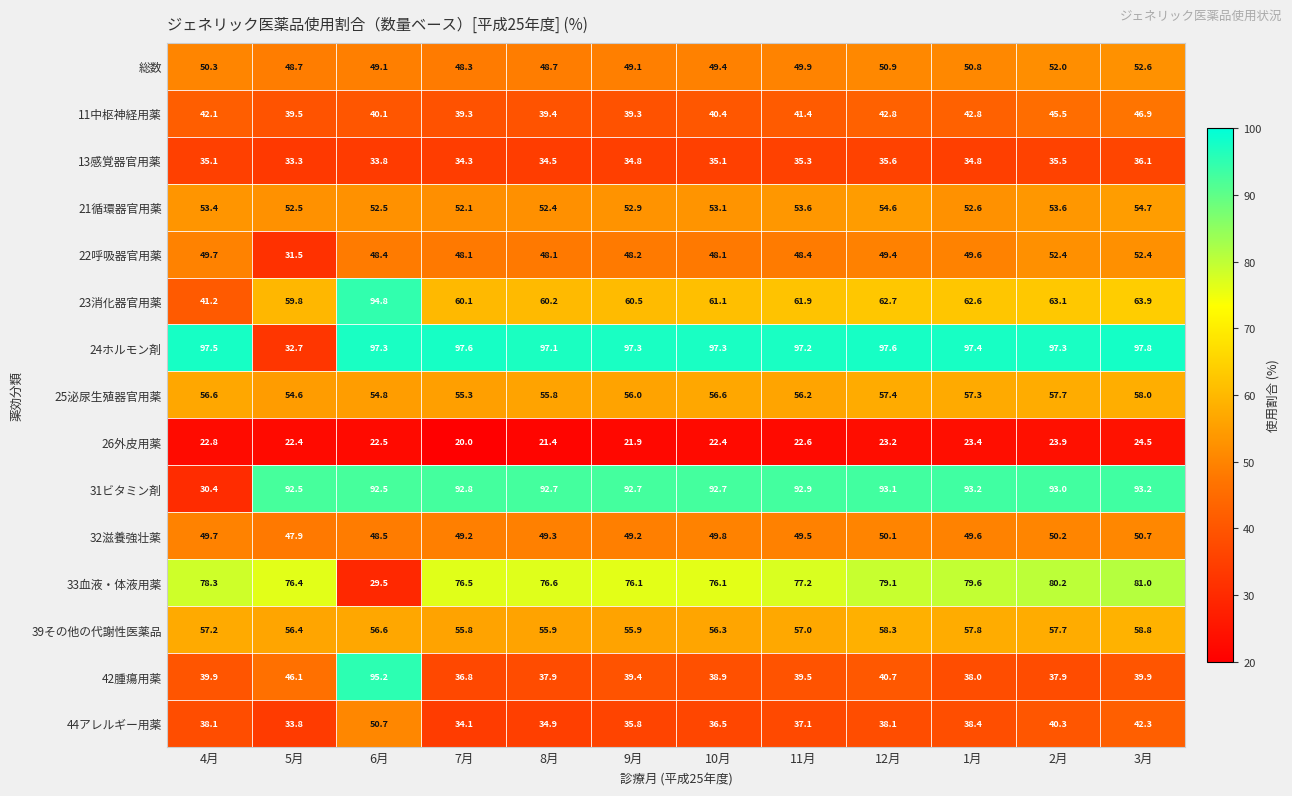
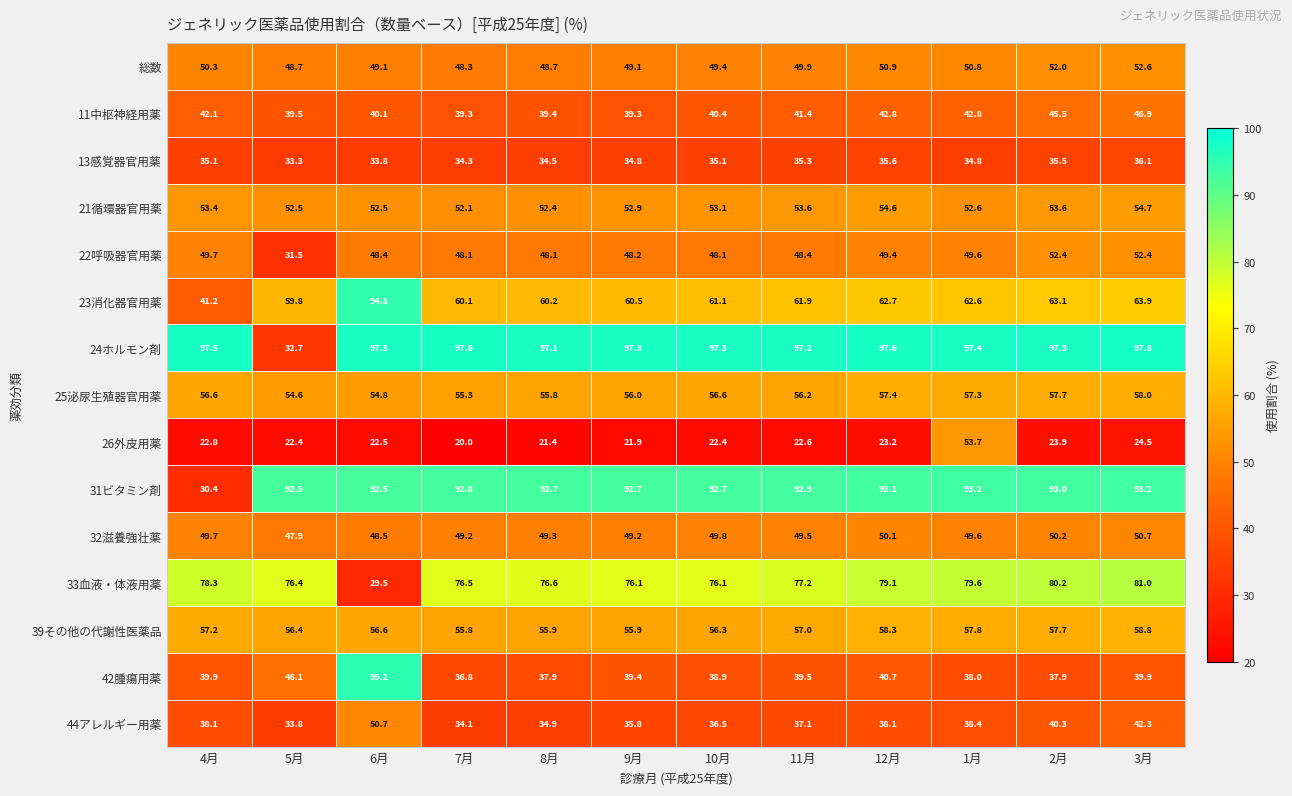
  {
    "総数": {
      "4月": 50.3,
      "5月": 48.7,
      "6月": 49.1,
      "7月": 48.3,
      "8月": 48.7,
      "9月": 49.1,
      "10月": 49.4,
      "11月": 49.9,
      "12月": 50.9,
      "1月": 50.8,
      "2月": 52.0,
      "3月": 52.6
    },
    "11中枢神経用薬": {
      "4月": 42.1,
      "5月": 39.5,
      "6月": 40.1,
      "7月": 39.3,
      "8月": 39.4,
      "9月": 39.3,
      "10月": 40.4,
      "11月": 41.4,
      "12月": 42.8,
      "1月": 42.8,
      "2月": 45.5,
      "3月": 46.9
    },
    "13感覚器官用薬": {
      "4月": 35.1,
      "5月": 33.3,
      "6月": 33.8,
      "7月": 34.3,
      "8月": 34.5,
      "9月": 34.8,
      "10月": 35.1,
      "11月": 35.3,
      "12月": 35.6,
      "1月": 34.8,
      "2月": 35.5,
      "3月": 36.1
    },
    "21循環器官用薬": {
      "4月": 53.4,
      "5月": 52.5,
      "6月": 52.5,
      "7月": 52.1,
      "8月": 52.4,
      "9月": 52.9,
      "10月": 53.1,
      "11月": 53.6,
      "12月": 54.6,
      "1月": 52.6,
      "2月": 53.6,
      "3月": 54.7
    },
    "22呼吸器官用薬": {
      "4月": 49.7,
      "5月": 31.5,
      "6月": 48.4,
      "7月": 48.1,
      "8月": 48.1,
      "9月": 48.2,
      "10月": 48.1,
      "11月": 48.4,
      "12月": 49.4,
      "1月": 49.6,
      "2月": 52.4,
      "3月": 52.4
    },
    "23消化器官用薬": {
      "4月": 41.2,
      "5月": 59.8,
      "6月": 94.8,
      "7月": 60.1,
      "8月": 60.2,
      "9月": 60.5,
      "10月": 61.1,
      "11月": 61.9,
      "12月": 62.7,
      "1月": 62.6,
      "2月": 63.1,
      "3月": 63.9
    },
    "24ホルモン剤": {
      "4月": 97.5,
      "5月": 32.7,
      "6月": 97.3,
      "7月": 97.6,
      "8月": 97.1,
      "9月": 97.3,
      "10月": 97.3,
      "11月": 97.2,
      "12月": 97.6,
      "1月": 97.4,
      "2月": 97.3,
      "3月": 97.8
    },
    "25泌尿生殖器官用薬": {
      "4月": 56.6,
      "5月": 54.6,
      "6月": 54.8,
      "7月": 55.3,
      "8月": 55.8,
      "9月": 56.0,
      "10月": 56.6,
      "11月": 56.2,
      "12月": 57.4,
      "1月": 57.3,
      "2月": 57.7,
      "3月": 58.0
    },
    "26外皮用薬": {
      "4月": 22.8,
      "5月": 22.4,
      "6月": 22.5,
      "7月": 20.0,
      "8月": 21.4,
      "9月": 21.9,
      "10月": 22.4,
      "11月": 22.6,
      "12月": 23.2,
-     "1月": 23.4,
+     "1月": 53.7,
      "2月": 23.9,
      "3月": 24.5
    },
    "31ビタミン剤": {
      "4月": 30.4,
      "5月": 92.5,
      "6月": 92.5,
      "7月": 92.8,
      "8月": 92.7,
      "9月": 92.7,
      "10月": 92.7,
      "11月": 92.9,
      "12月": 93.1,
      "1月": 93.2,
      "2月": 93.0,
      "3月": 93.2
    },
    "32滋養強壮薬": {
      "4月": 49.7,
      "5月": 47.9,
      "6月": 48.5,
      "7月": 49.2,
      "8月": 49.3,
      "9月": 49.2,
      "10月": 49.8,
      "11月": 49.5,
      "12月": 50.1,
      "1月": 49.6,
      "2月": 50.2,
      "3月": 50.7
    },
    "33血液・体液用薬": {
      "4月": 78.3,
      "5月": 76.4,
      "6月": 29.5,
      "7月": 76.5,
      "8月": 76.6,
      "9月": 76.1,
      "10月": 76.1,
      "11月": 77.2,
      "12月": 79.1,
      "1月": 79.6,
      "2月": 80.2,
      "3月": 81.0
    },
    "39その他の代謝性医薬品": {
      "4月": 57.2,
      "5月": 56.4,
      "6月": 56.6,
      "7月": 55.8,
      "8月": 55.9,
      "9月": 55.9,
      "10月": 56.3,
      "11月": 57.0,
      "12月": 58.3,
      "1月": 57.8,
      "2月": 57.7,
      "3月": 58.8
    },
    "42腫瘍用薬": {
      "4月": 39.9,
      "5月": 46.1,
      "6月": 95.2,
      "7月": 36.8,
      "8月": 37.9,
      "9月": 39.4,
      "10月": 38.9,
      "11月": 39.5,
      "12月": 40.7,
      "1月": 38.0,
      "2月": 37.9,
      "3月": 39.9
    },
    "44アレルギー用薬": {
      "4月": 38.1,
      "5月": 33.8,
      "6月": 50.7,
      "7月": 34.1,
      "8月": 34.9,
      "9月": 35.8,
      "10月": 36.5,
      "11月": 37.1,
      "12月": 38.1,
      "1月": 38.4,
      "2月": 40.3,
      "3月": 42.3
    }
  }
